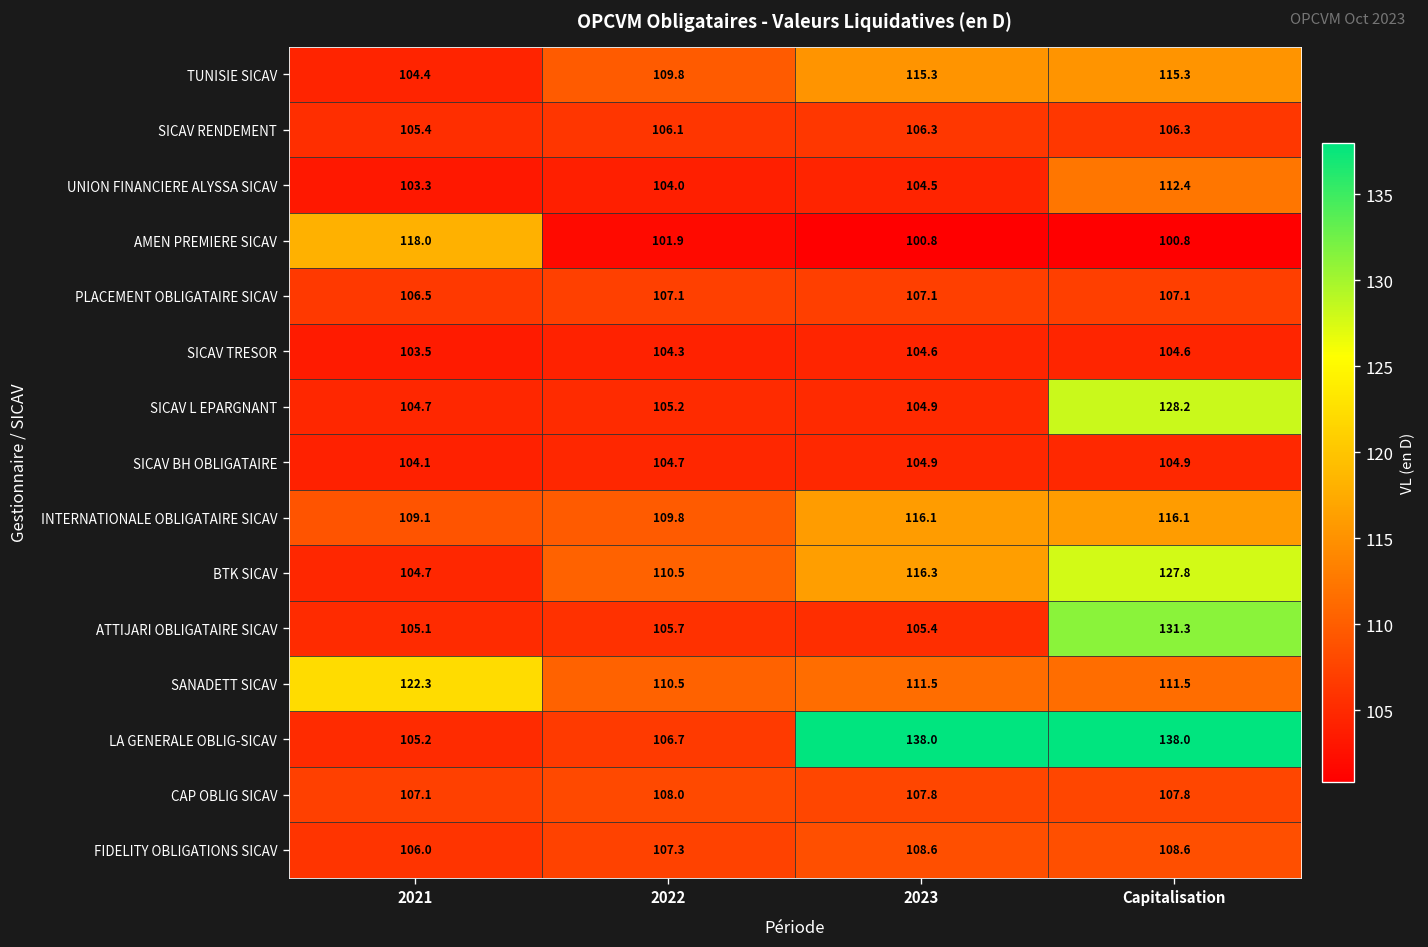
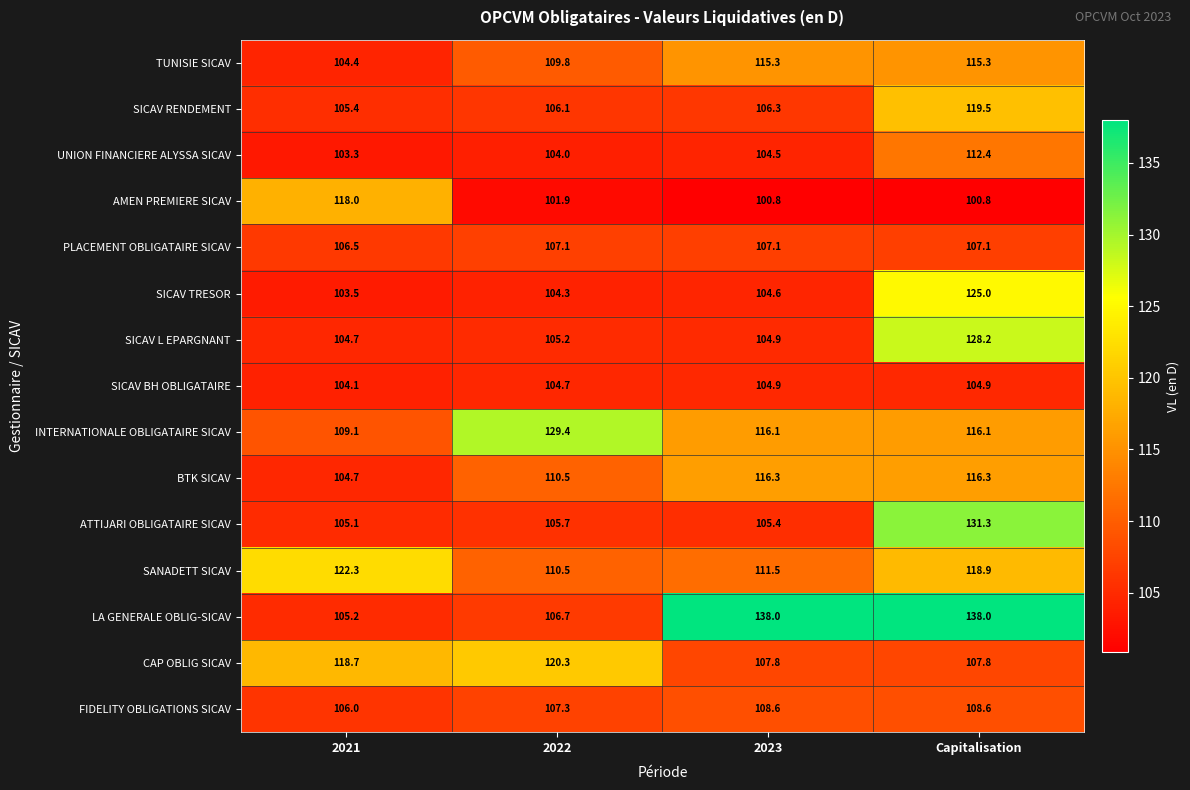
  {
    "TUNISIE SICAV": {
      "2021": 104.4,
      "2022": 109.8,
      "2023": 115.3,
      "Capitalisation": 115.3
    },
    "SICAV RENDEMENT": {
      "2021": 105.4,
      "2022": 106.1,
      "2023": 106.3,
-     "Capitalisation": 106.3
+     "Capitalisation": 119.5
    },
    "UNION FINANCIERE ALYSSA SICAV": {
      "2021": 103.3,
      "2022": 104.0,
      "2023": 104.5,
      "Capitalisation": 112.4
    },
    "AMEN PREMIERE SICAV": {
      "2021": 118.0,
      "2022": 101.9,
      "2023": 100.8,
      "Capitalisation": 100.8
    },
    "PLACEMENT OBLIGATAIRE SICAV": {
      "2021": 106.5,
      "2022": 107.1,
      "2023": 107.1,
      "Capitalisation": 107.1
    },
    "SICAV TRESOR": {
      "2021": 103.5,
      "2022": 104.3,
      "2023": 104.6,
-     "Capitalisation": 104.6
+     "Capitalisation": 125.0
    },
    "SICAV L EPARGNANT": {
      "2021": 104.7,
      "2022": 105.2,
      "2023": 104.9,
      "Capitalisation": 128.2
    },
    "SICAV BH OBLIGATAIRE": {
      "2021": 104.1,
      "2022": 104.7,
      "2023": 104.9,
      "Capitalisation": 104.9
    },
    "INTERNATIONALE OBLIGATAIRE SICAV": {
      "2021": 109.1,
-     "2022": 109.8,
+     "2022": 129.4,
      "2023": 116.1,
      "Capitalisation": 116.1
    },
    "BTK SICAV": {
      "2021": 104.7,
      "2022": 110.5,
      "2023": 116.3,
-     "Capitalisation": 127.8
+     "Capitalisation": 116.3
    },
    "ATTIJARI OBLIGATAIRE SICAV": {
      "2021": 105.1,
      "2022": 105.7,
      "2023": 105.4,
      "Capitalisation": 131.3
    },
    "SANADETT SICAV": {
      "2021": 122.3,
      "2022": 110.5,
      "2023": 111.5,
-     "Capitalisation": 111.5
+     "Capitalisation": 118.9
    },
    "LA GENERALE OBLIG-SICAV": {
      "2021": 105.2,
      "2022": 106.7,
      "2023": 138.0,
      "Capitalisation": 138.0
    },
    "CAP OBLIG SICAV": {
-     "2021": 107.1,
-     "2022": 108.0,
+     "2021": 118.7,
+     "2022": 120.3,
      "2023": 107.8,
      "Capitalisation": 107.8
    },
    "FIDELITY OBLIGATIONS SICAV": {
      "2021": 106.0,
      "2022": 107.3,
      "2023": 108.6,
      "Capitalisation": 108.6
    }
  }
